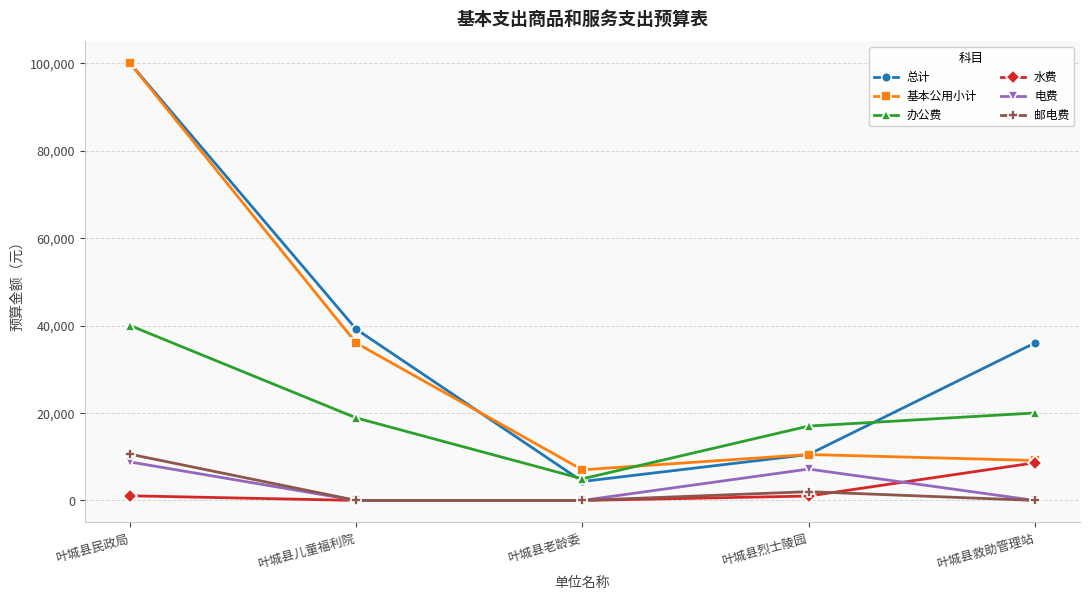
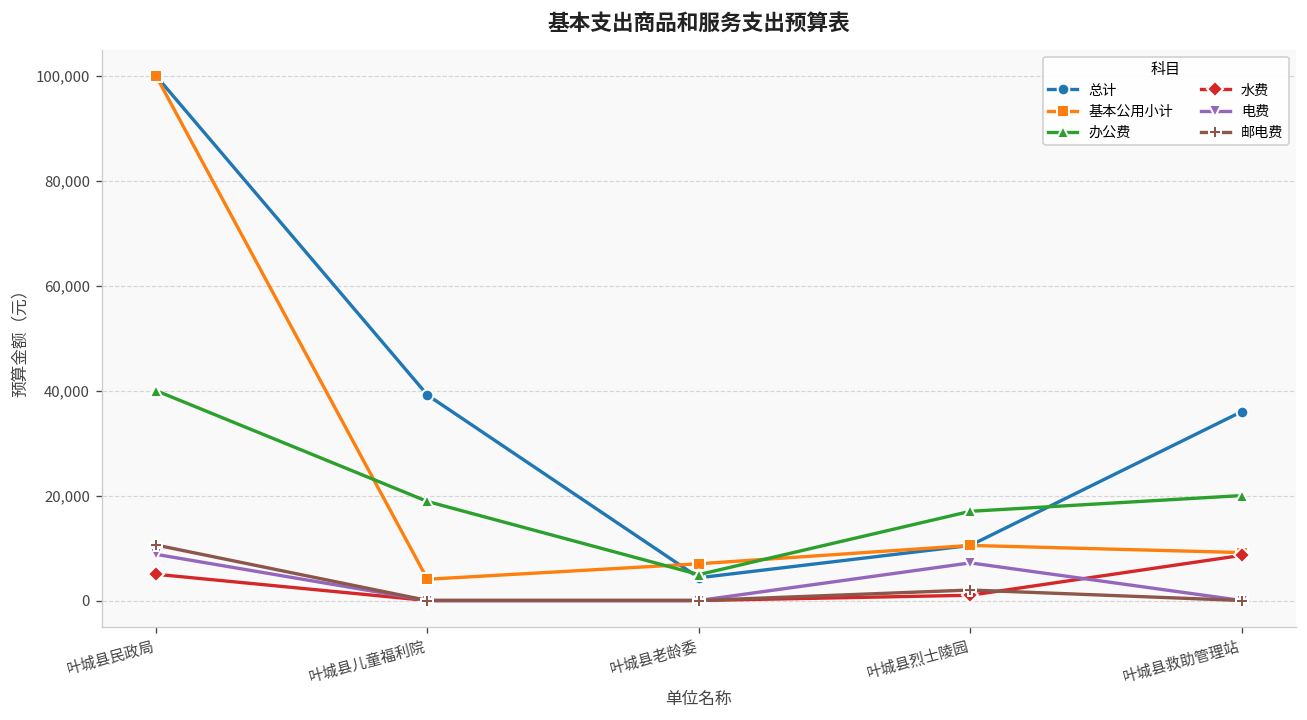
  {
    "总计": {
      "叶城县儿童福利院": "39,000",
      "叶城县老龄委": "4,000",
      "叶城县救助管理站": "36,000"
    },
    "基本公用小计": {
-     "叶城县儿童福利院": "36,000",
+     "叶城县儿童福利院": "4,000",
      "叶城县老龄委": "7,000"
    },
    "办公费": {
      "叶城县民政局": "40,000",
      "叶城县儿童福利院": "19,000",
      "叶城县老龄委": "5,000",
      "叶城县烈士陵园": "17,000",
      "叶城县救助管理站": "20,000"
    },
    "水费": {
-     "叶城县民政局": "1,000",
+     "叶城县民政局": "5,000",
      "叶城县烈士陵园": "1,000"
    },
    "电费": {
      "叶城县民政局": "9,000",
      "叶城县烈士陵园": "7,000"
    },
    "邮电费": {
      "叶城县民政局": "11,000",
      "叶城县烈士陵园": "2,000"
    }
  }
